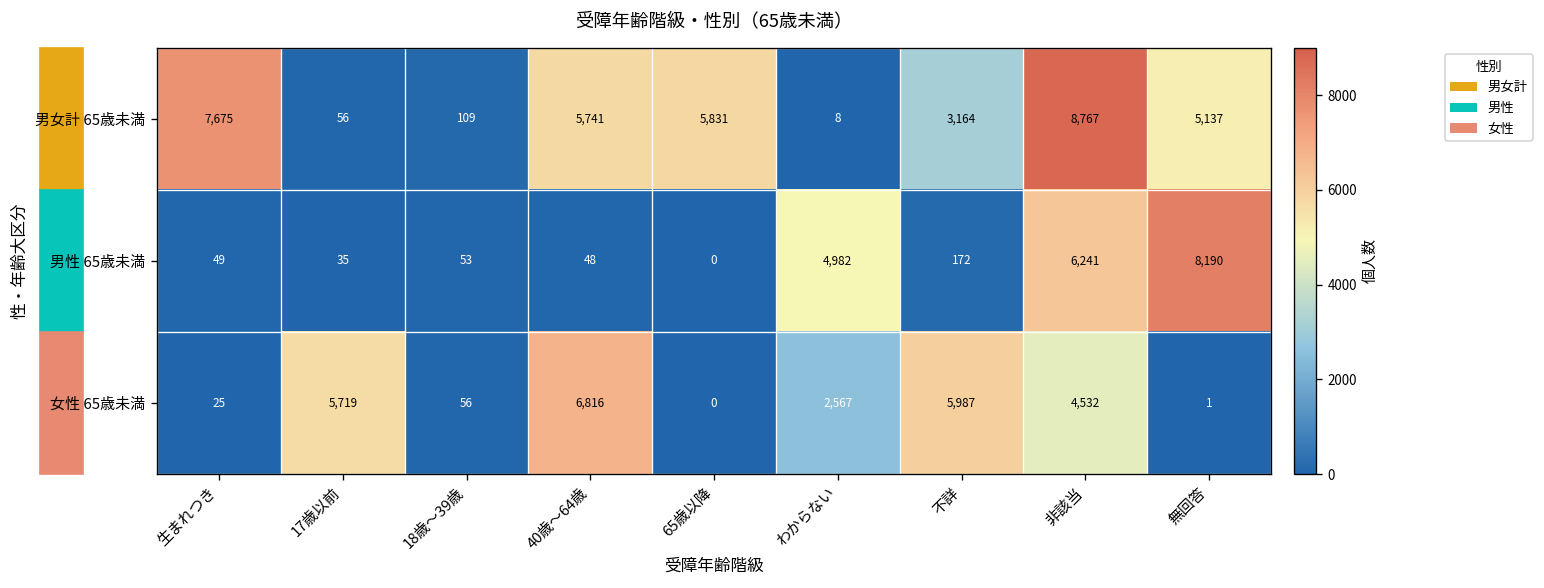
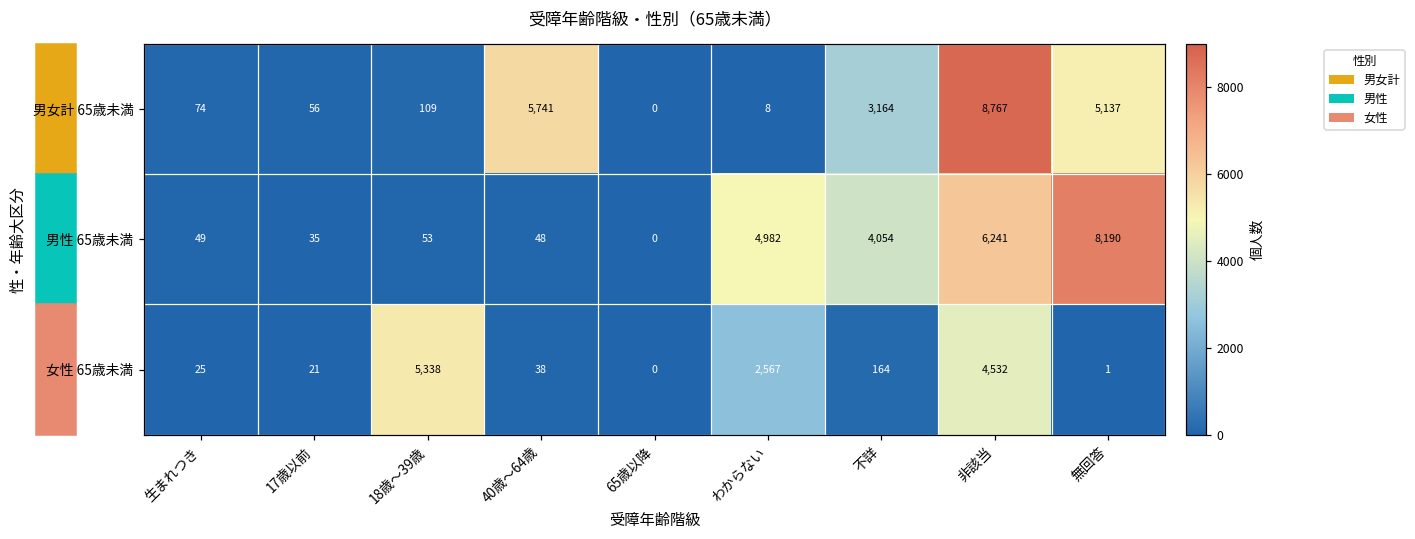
  {
    "男女計 65歳未満": {
-     "生まれつき": "7,675",
+     "生まれつき": "74",
      "17歳以前": "56",
      "18歳～39歳": "109",
      "40歳～64歳": "5,741",
-     "65歳以降": "5,831",
+     "65歳以降": "0",
      "わからない": "8",
      "不詳": "3,164",
      "非該当": "8,767",
      "無回答": "5,137"
    },
    "男性 65歳未満": {
      "生まれつき": "49",
      "17歳以前": "35",
      "18歳～39歳": "53",
      "40歳～64歳": "48",
      "65歳以降": "0",
      "わからない": "4,982",
-     "不詳": "172",
+     "不詳": "4,054",
      "非該当": "6,241",
      "無回答": "8,190"
    },
    "女性 65歳未満": {
      "生まれつき": "25",
-     "17歳以前": "5,719",
-     "18歳～39歳": "56",
-     "40歳～64歳": "6,816",
+     "17歳以前": "21",
+     "18歳～39歳": "5,338",
+     "40歳～64歳": "38",
      "65歳以降": "0",
      "わからない": "2,567",
-     "不詳": "5,987",
+     "不詳": "164",
      "非該当": "4,532",
      "無回答": "1"
    }
  }
